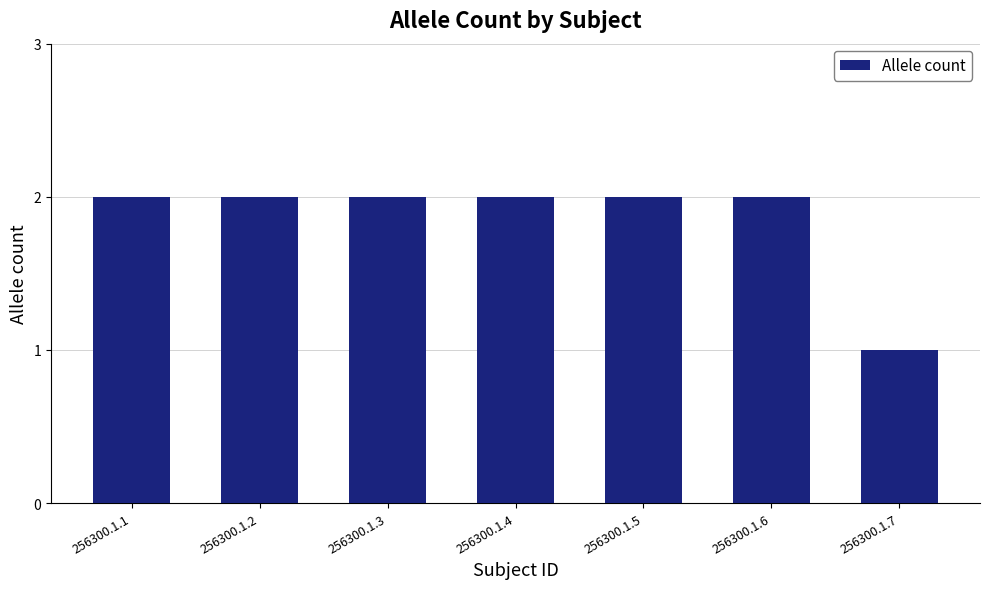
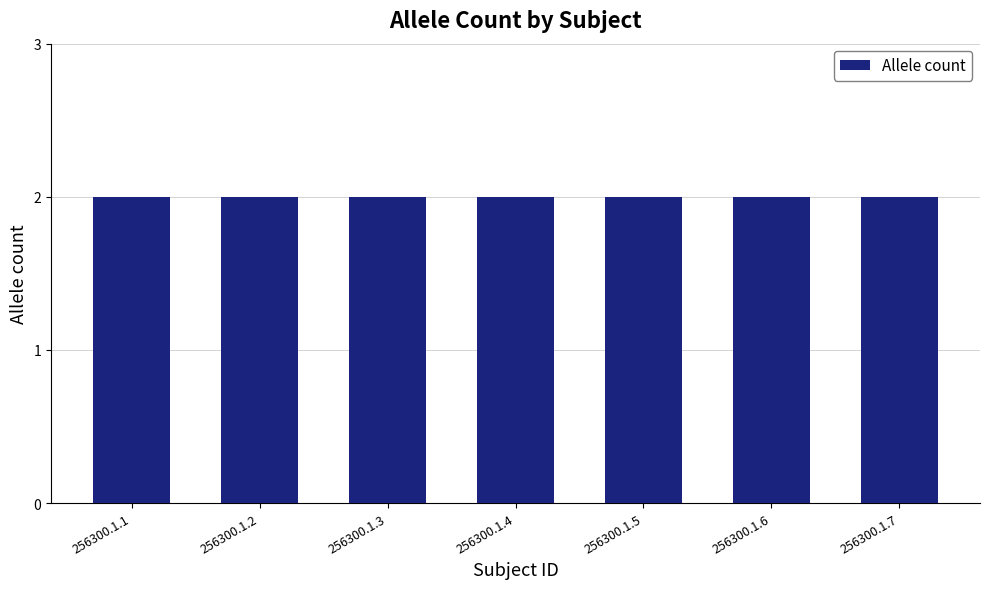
  {
    "256300.1.1": 2,
    "256300.1.2": 2,
    "256300.1.3": 2,
    "256300.1.4": 2,
    "256300.1.5": 2,
    "256300.1.6": 2,
-   "256300.1.7": 1
+   "256300.1.7": 2
  }
